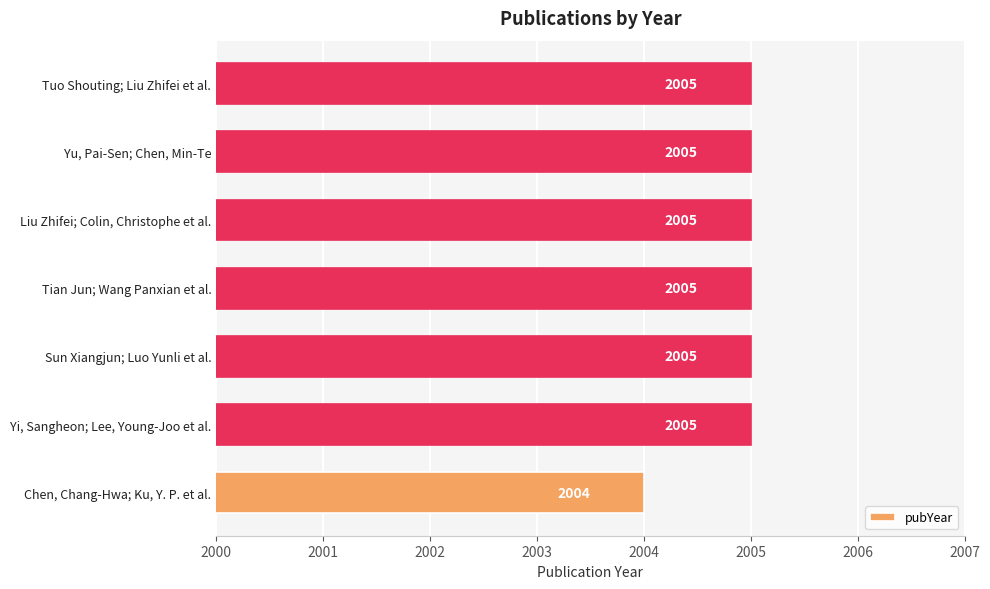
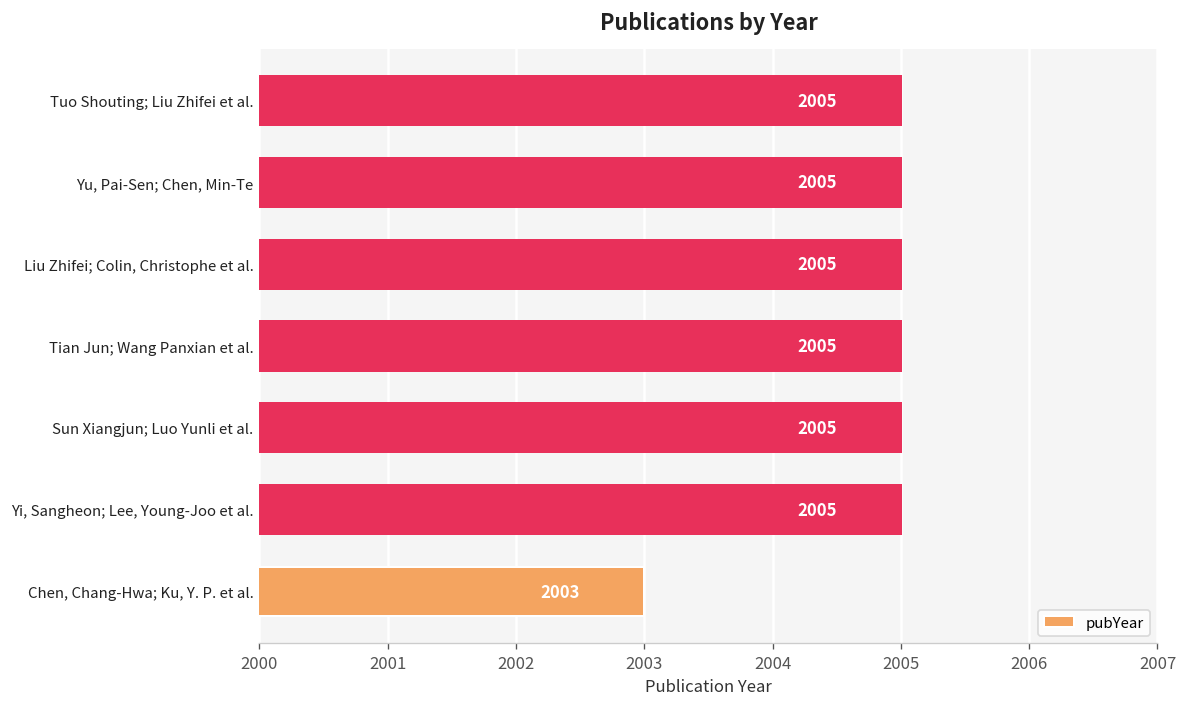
  {
    "Tuo Shouting; Liu Zhifei et al.": 2005,
    "Yu, Pai-Sen; Chen, Min-Te": 2005,
    "Liu Zhifei; Colin, Christophe et al.": 2005,
    "Tian Jun; Wang Panxian et al.": 2005,
    "Sun Xiangjun; Luo Yunli et al.": 2005,
    "Yi, Sangheon; Lee, Young-Joo et al.": 2005,
-   "Chen, Chang-Hwa; Ku, Y. P. et al.": 2004
+   "Chen, Chang-Hwa; Ku, Y. P. et al.": 2003
  }
